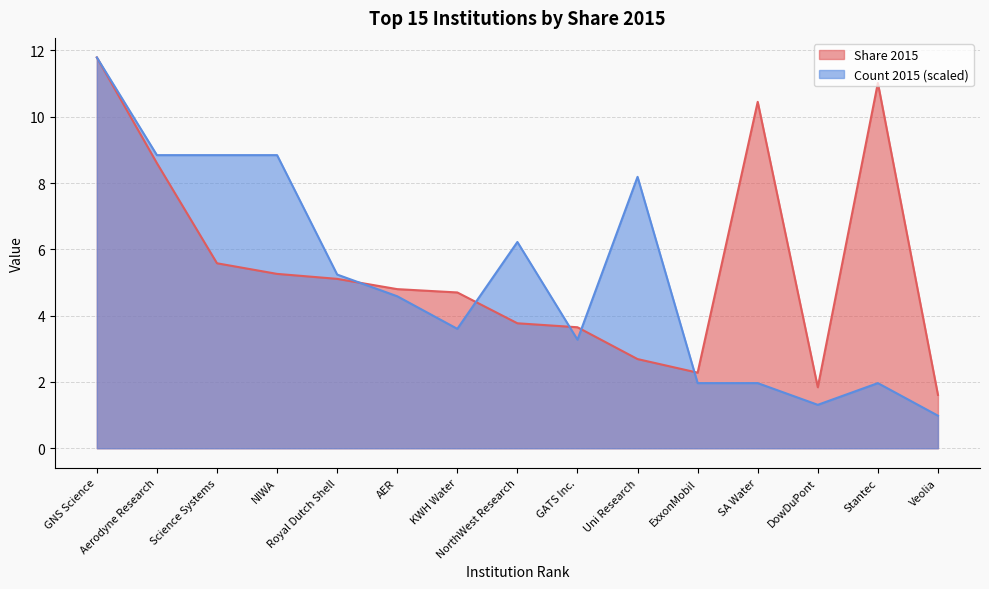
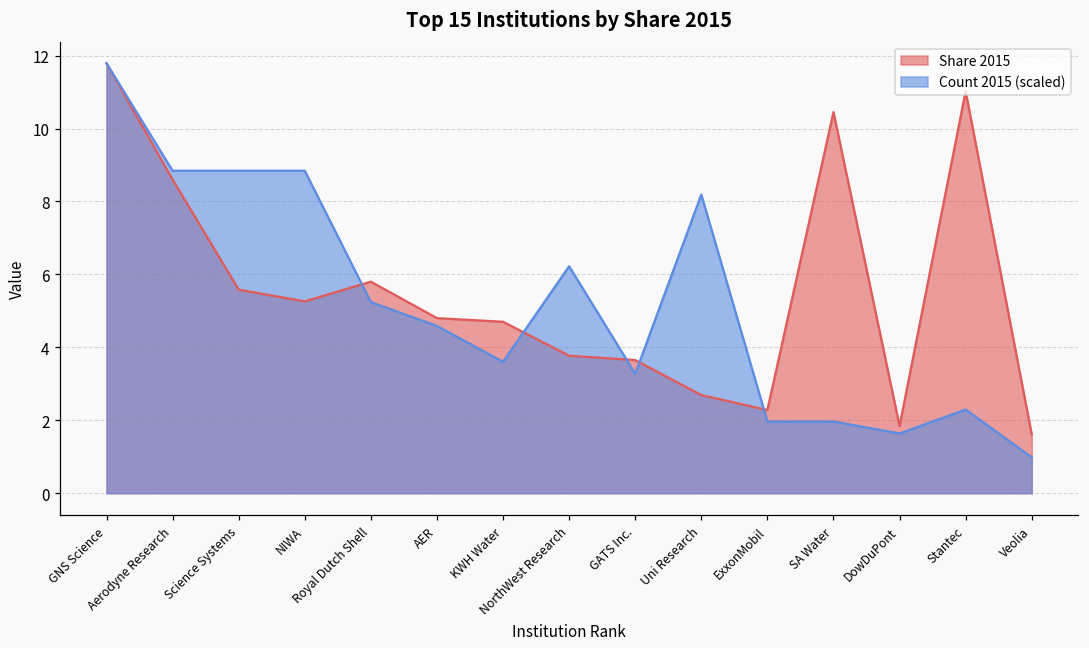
  {
    "Share 2015": {
      "Aerodyne Research": 8.6,
      "Science Systems": 5.6,
      "NIWA": 5.3,
-     "Royal Dutch Shell": 5.1,
+     "Royal Dutch Shell": 5.8,
      "AER": 4.8,
      "KWH Water": 4.7,
      "NorthWest Research": 3.8,
      "GATS Inc.": 3.7,
      "Uni Research": 2.7,
      "ExxonMobil": 2.3,
      "SA Water": 10.5,
      "DowDuPont": 1.8,
      "Veolia": 1.6
    },
    "Count 2015 (scaled)": {
      "Aerodyne Research": 8.8,
      "Science Systems": 8.8,
      "NIWA": 8.8,
      "Royal Dutch Shell": 5.2,
      "AER": 4.6,
      "KWH Water": 3.6,
      "NorthWest Research": 6.2,
      "GATS Inc.": 3.3,
      "Uni Research": 8.2,
      "ExxonMobil": 2.0,
      "SA Water": 2.0,
-     "DowDuPont": 1.3,
-     "Stantec": 2.0,
+     "DowDuPont": 1.6,
+     "Stantec": 2.3,
      "Veolia": 1.0
    }
  }
